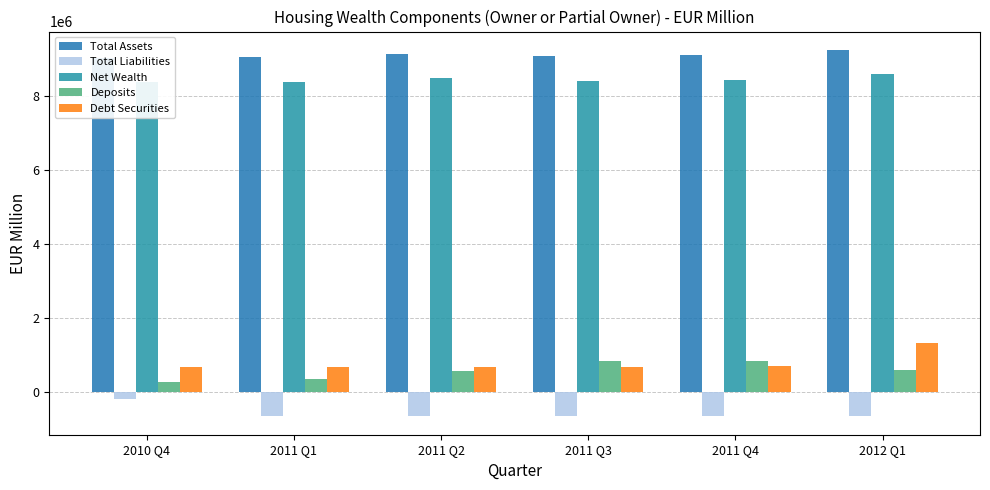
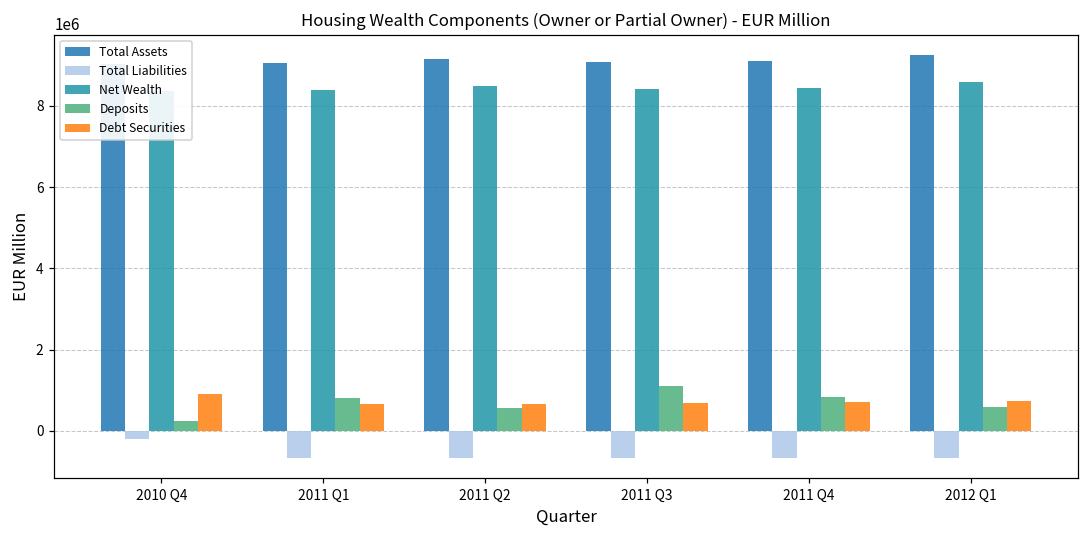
  {
    "Total Liabilities": {
      "2010 Q4": -200000,
      "2011 Q1": -700000,
      "2011 Q2": -700000,
      "2011 Q3": -700000,
      "2011 Q4": -700000,
      "2012 Q1": -700000
    },
    "Deposits": {
      "2010 Q4": 300000,
-     "2011 Q1": 400000,
+     "2011 Q1": 800000,
      "2011 Q2": 600000,
-     "2011 Q3": 800000,
+     "2011 Q3": 1100000,
      "2011 Q4": 800000,
      "2012 Q1": 600000
    },
    "Debt Securities": {
-     "2010 Q4": 700000,
+     "2010 Q4": 900000,
      "2011 Q1": 700000,
      "2011 Q2": 700000,
      "2011 Q3": 700000,
      "2011 Q4": 700000,
-     "2012 Q1": 1300000
+     "2012 Q1": 700000
    }
  }
